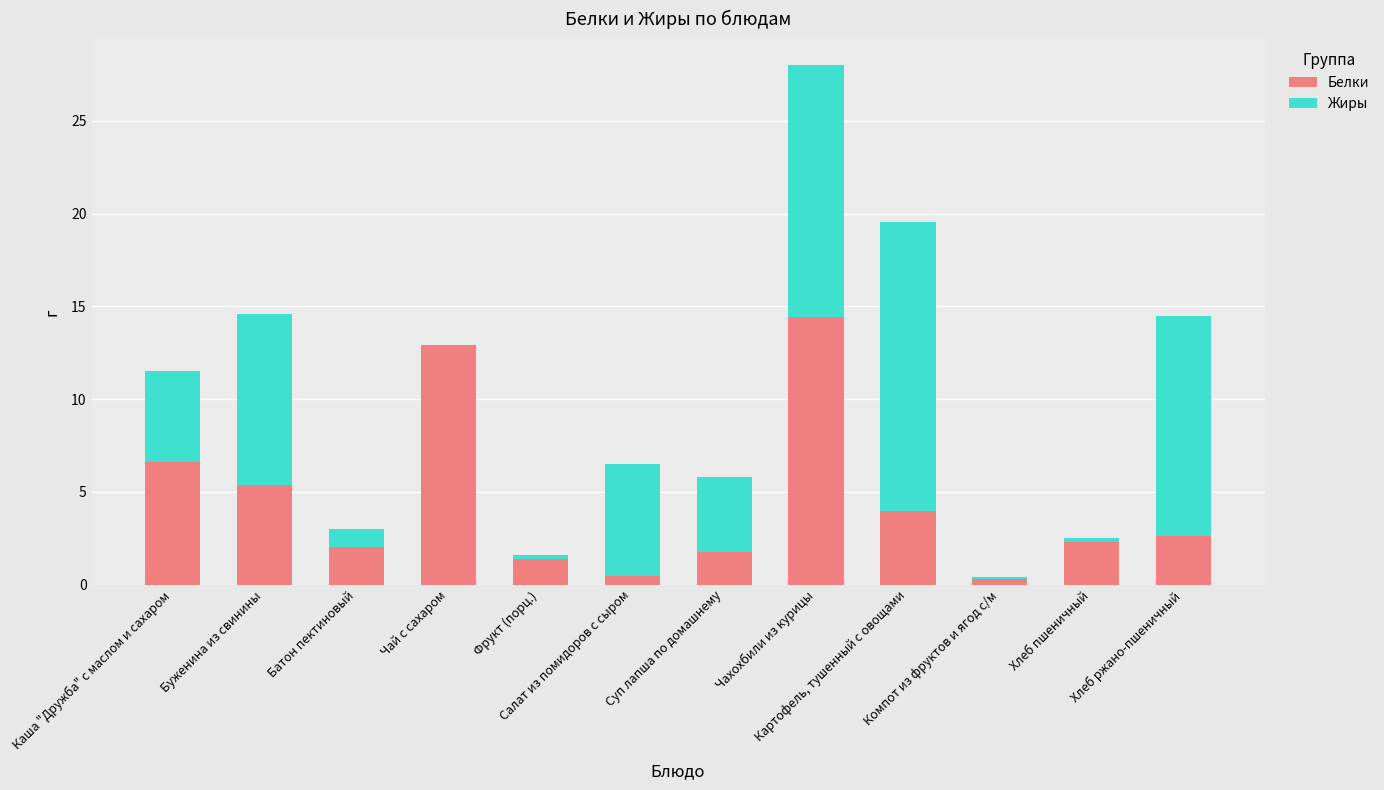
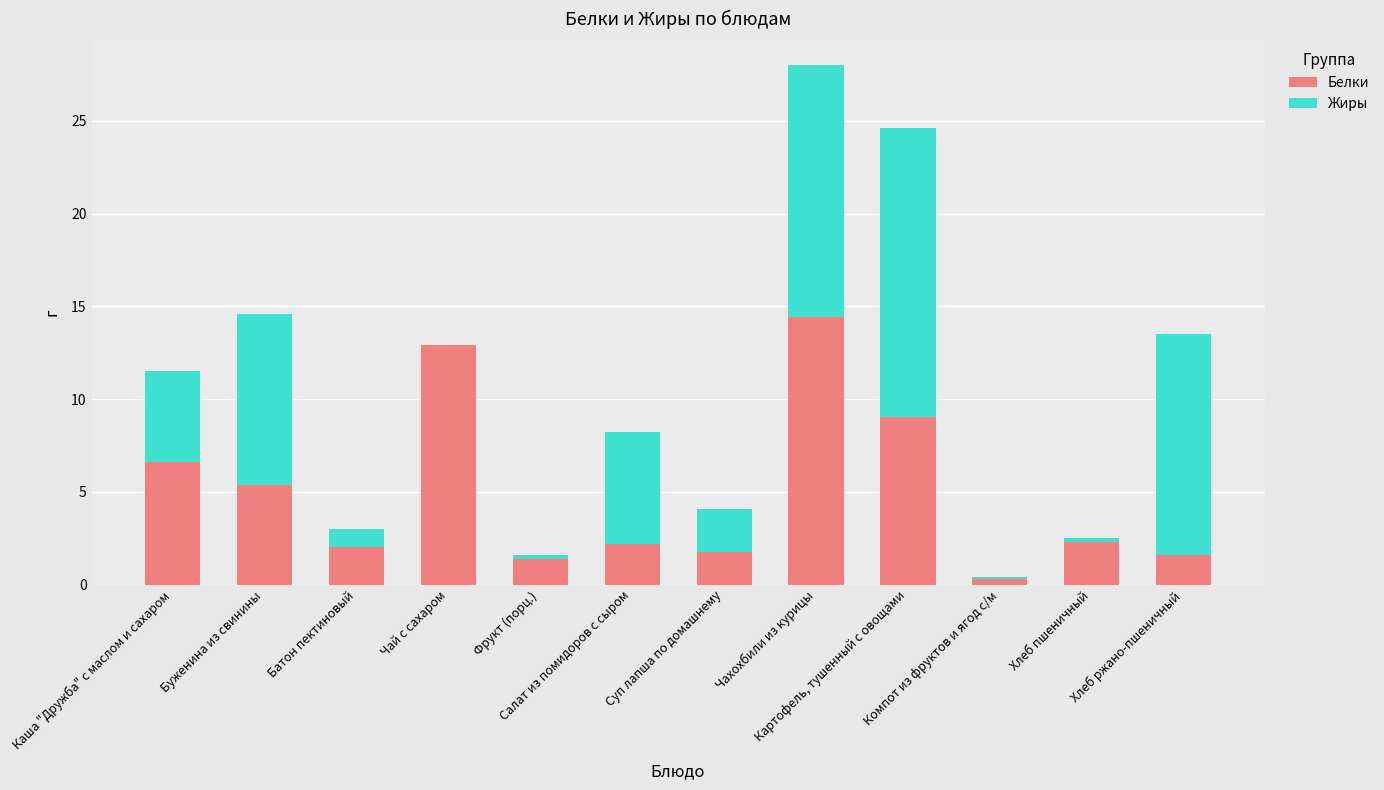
  {
    "Белки": {
      "Каша \"Дружба\" с маслом и сахаром": 6.6,
      "Буженина из свинины": 5.3,
      "Батон пектиновый": 2.0,
      "Чай с сахаром": 12.9,
      "Фрукт (порц.)": 1.4,
-     "Салат из помидоров с сыром": 0.5,
+     "Салат из помидоров с сыром": 2.2,
      "Суп лапша по домашнему": 1.8,
      "Чахохбили из курицы": 14.4,
-     "Картофель, тушенный с овощами": 4.0,
+     "Картофель, тушенный с овощами": 9.0,
      "Компот из фруктов и ягод с/м": 0.3,
      "Хлеб пшеничный": 2.3,
-     "Хлеб ржано-пшеничный": 2.6
+     "Хлеб ржано-пшеничный": 1.6
    },
    "Жиры": {
      "Каша \"Дружба\" с маслом и сахаром": 4.9,
      "Буженина из свинины": 9.2,
      "Батон пектиновый": 1.0,
      "Фрукт (порц.)": 0.2,
      "Салат из помидоров с сыром": 6.0,
-     "Суп лапша по домашнему": 4.0,
+     "Суп лапша по домашнему": 2.3,
      "Чахохбили из курицы": 13.6,
      "Картофель, тушенный с овощами": 15.6,
      "Хлеб пшеничный": 0.2,
      "Хлеб ржано-пшеничный": 11.9
    }
  }
